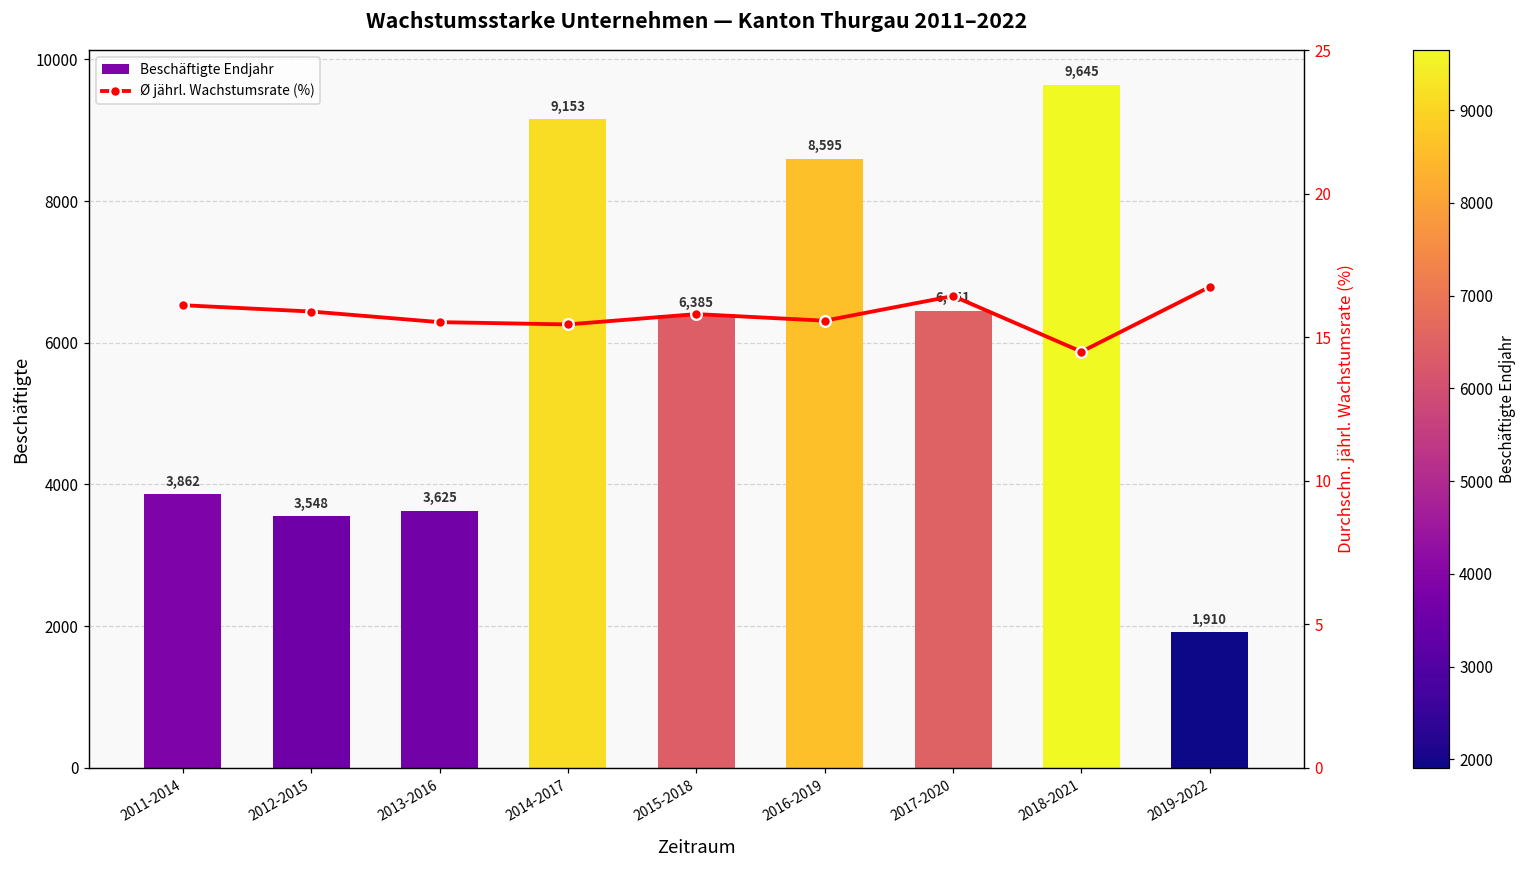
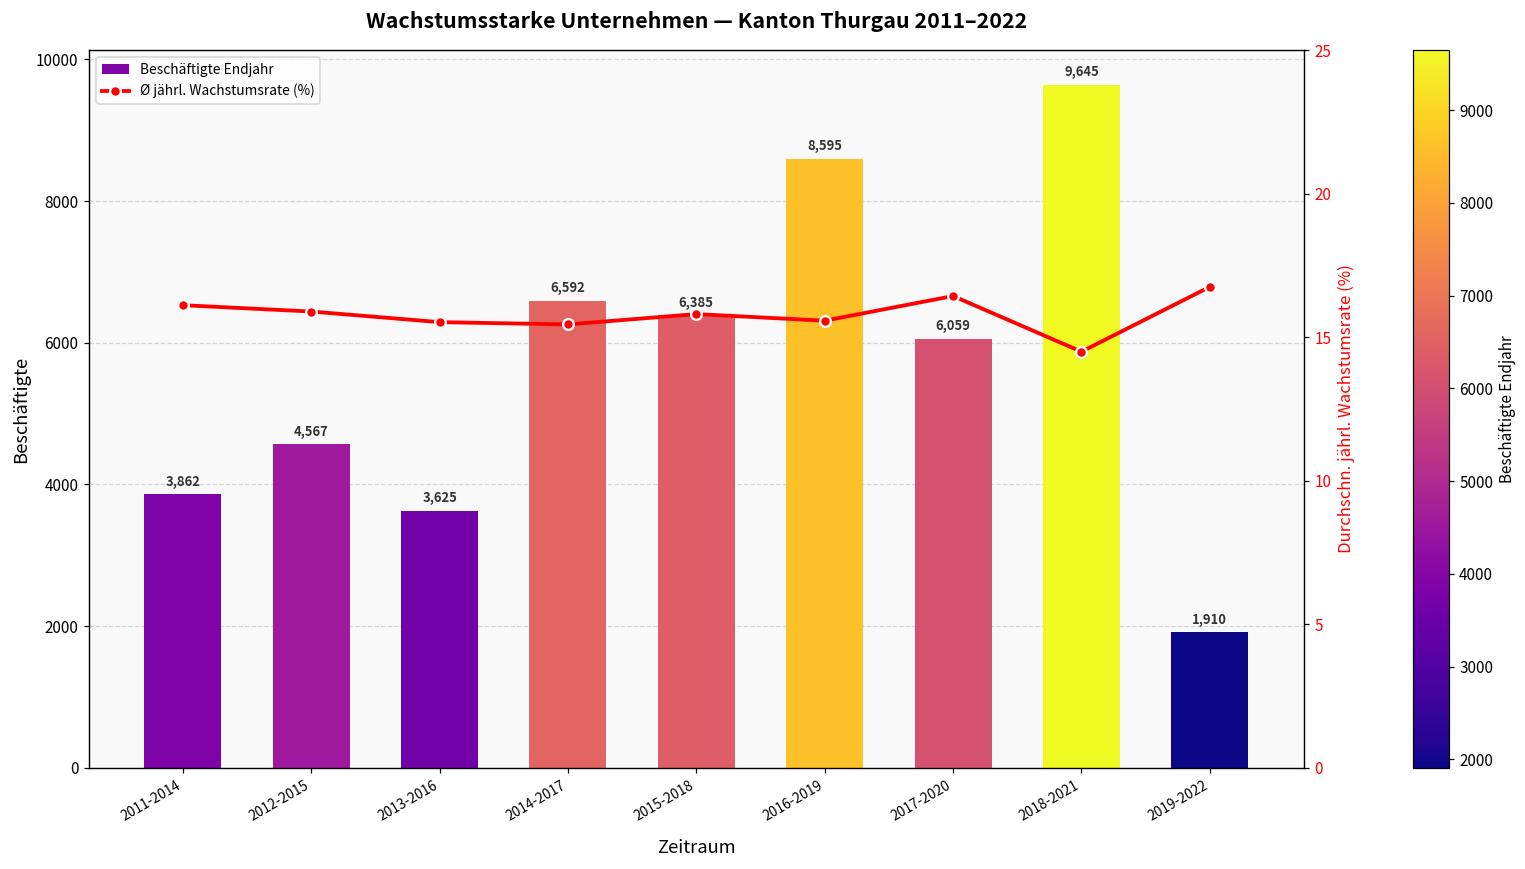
  {
    "Beschäftigte Endjahr": {
      "2011-2014": "3,862",
-     "2012-2015": "3,548",
+     "2012-2015": "4,567",
      "2013-2016": "3,625",
-     "2014-2017": "9,153",
+     "2014-2017": "6,592",
      "2015-2018": "6,385",
      "2016-2019": "8,595",
-     "2017-2020": "6,451",
+     "2017-2020": "6,059",
      "2018-2021": "9,645",
      "2019-2022": "1,910"
    }
  }
